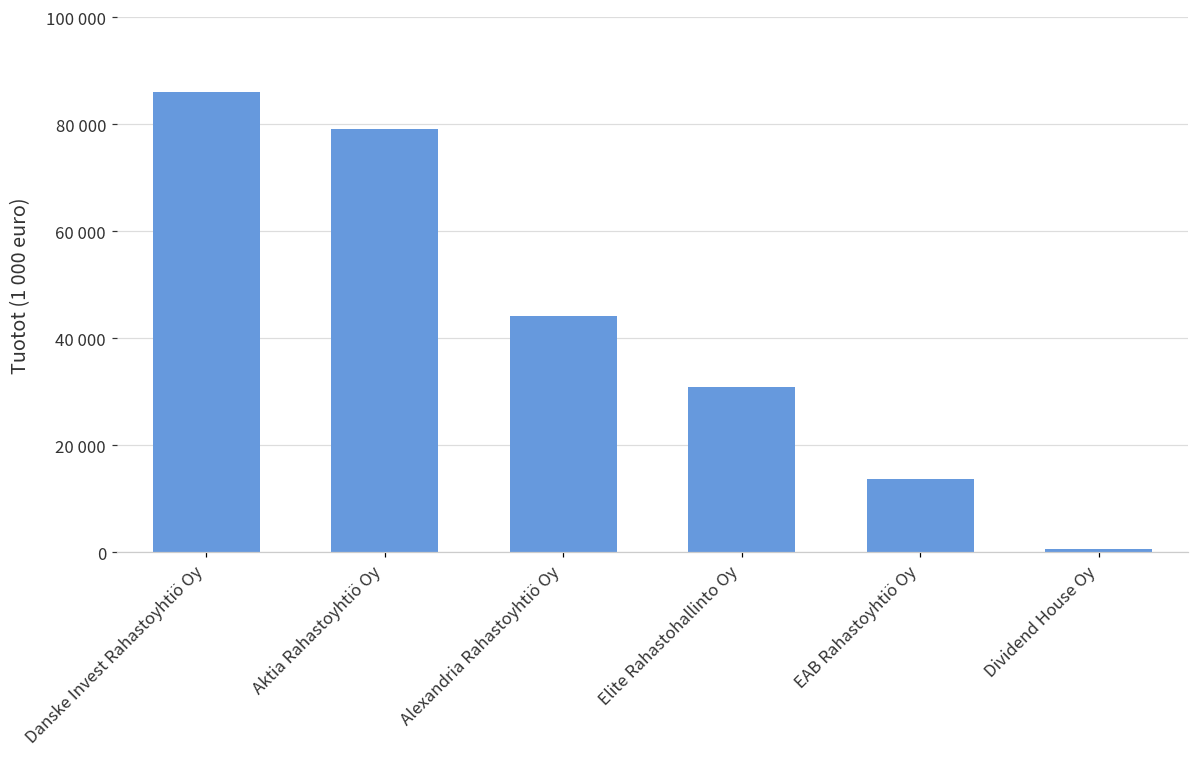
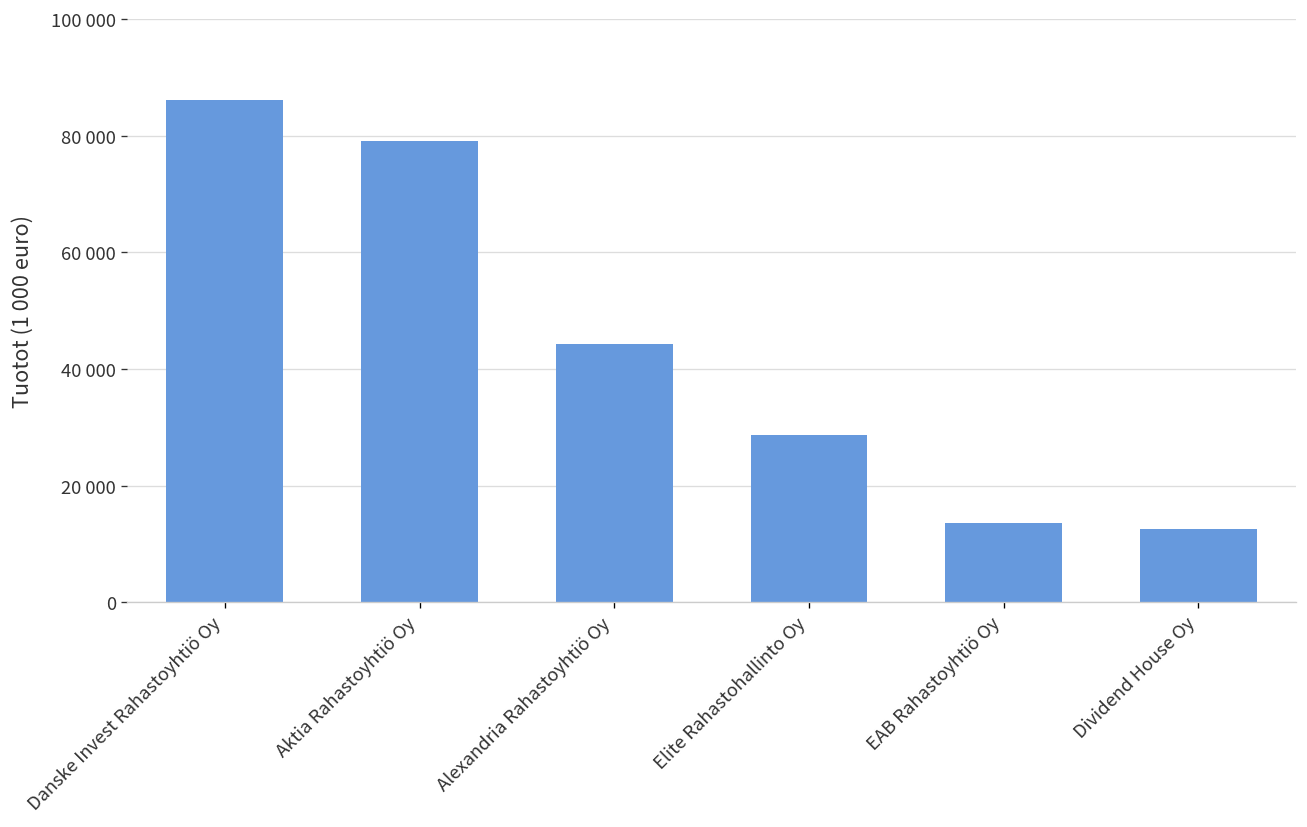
  {
    "Danske Invest Rahastoyhtiö Oy": 86000,
    "Aktia Rahastoyhtiö Oy": 79000,
    "Alexandria Rahastoyhtiö Oy": 44000,
-   "Elite Rahastohallinto Oy": 31000,
+   "Elite Rahastohallinto Oy": 29000,
    "EAB Rahastoyhtiö Oy": 14000,
-   "Dividend House Oy": 1000
+   "Dividend House Oy": 13000
  }
